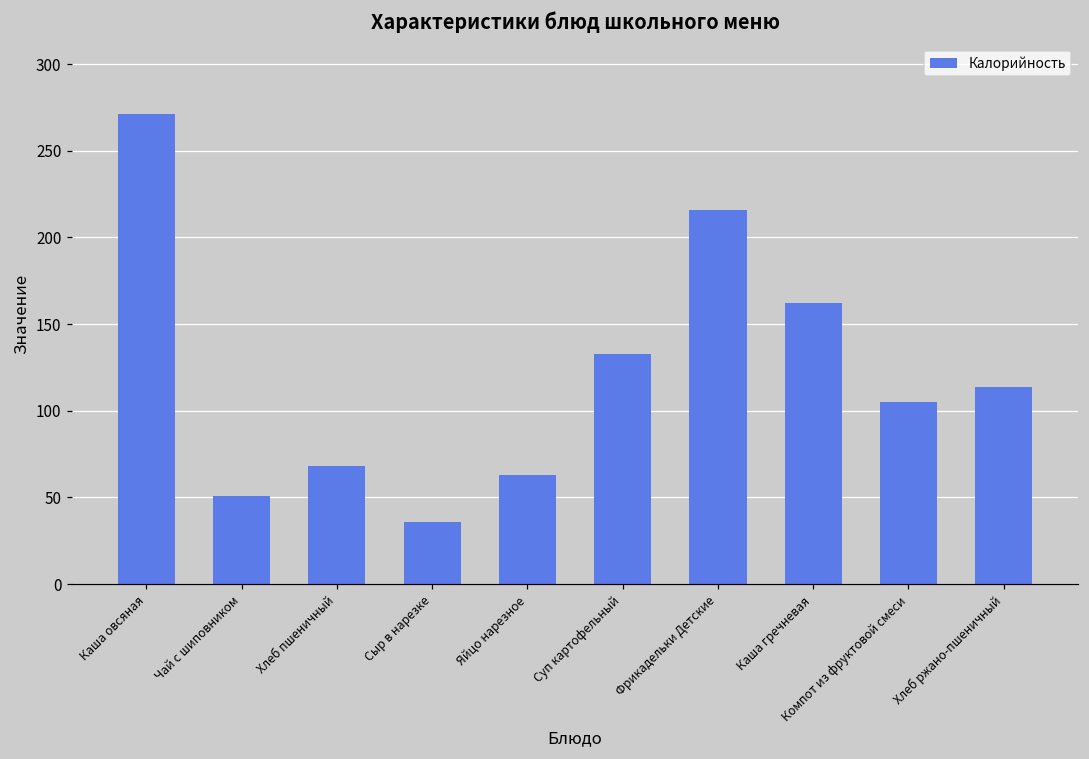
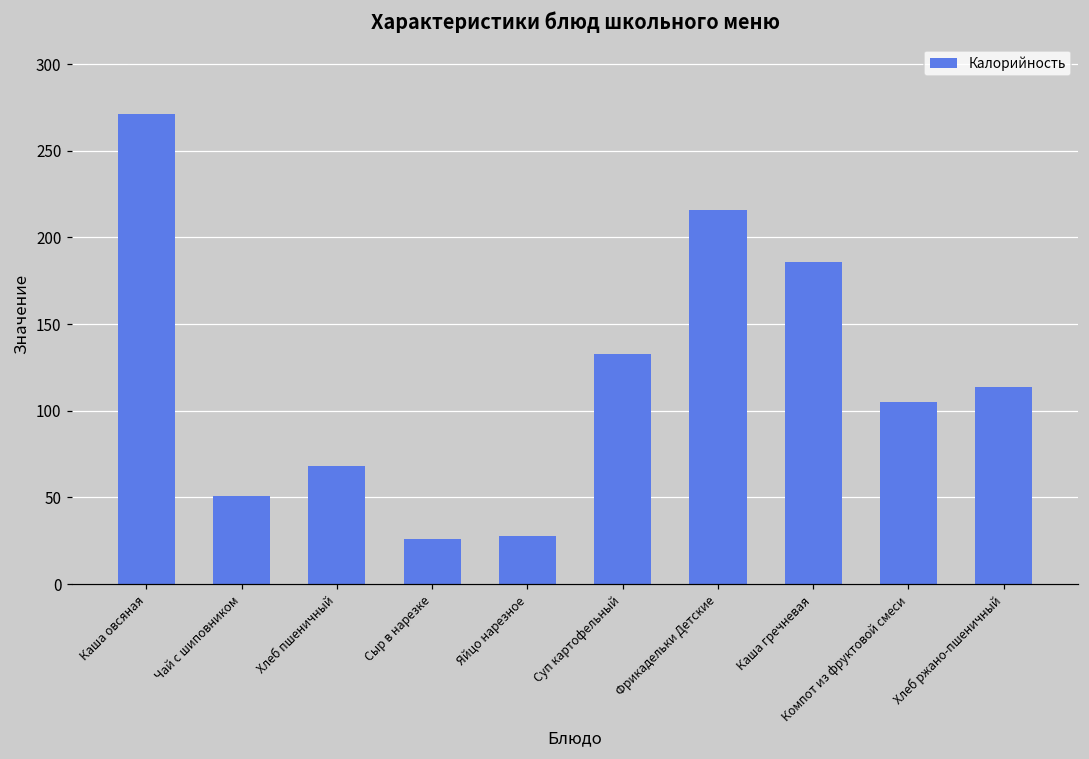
  {
    "Каша овсяная": 271,
    "Чай с шиповником": 51,
    "Хлеб пшеничный": 68,
-   "Сыр в нарезке": 36,
-   "Яйцо нарезное": 63,
+   "Сыр в нарезке": 26,
+   "Яйцо нарезное": 28,
    "Суп картофельный": 133,
    "Фрикадельки Детские": 216,
-   "Каша гречневая": 162,
+   "Каша гречневая": 186,
    "Компот из фруктовой смеси": 105,
    "Хлеб ржано-пшеничный": 113
  }
